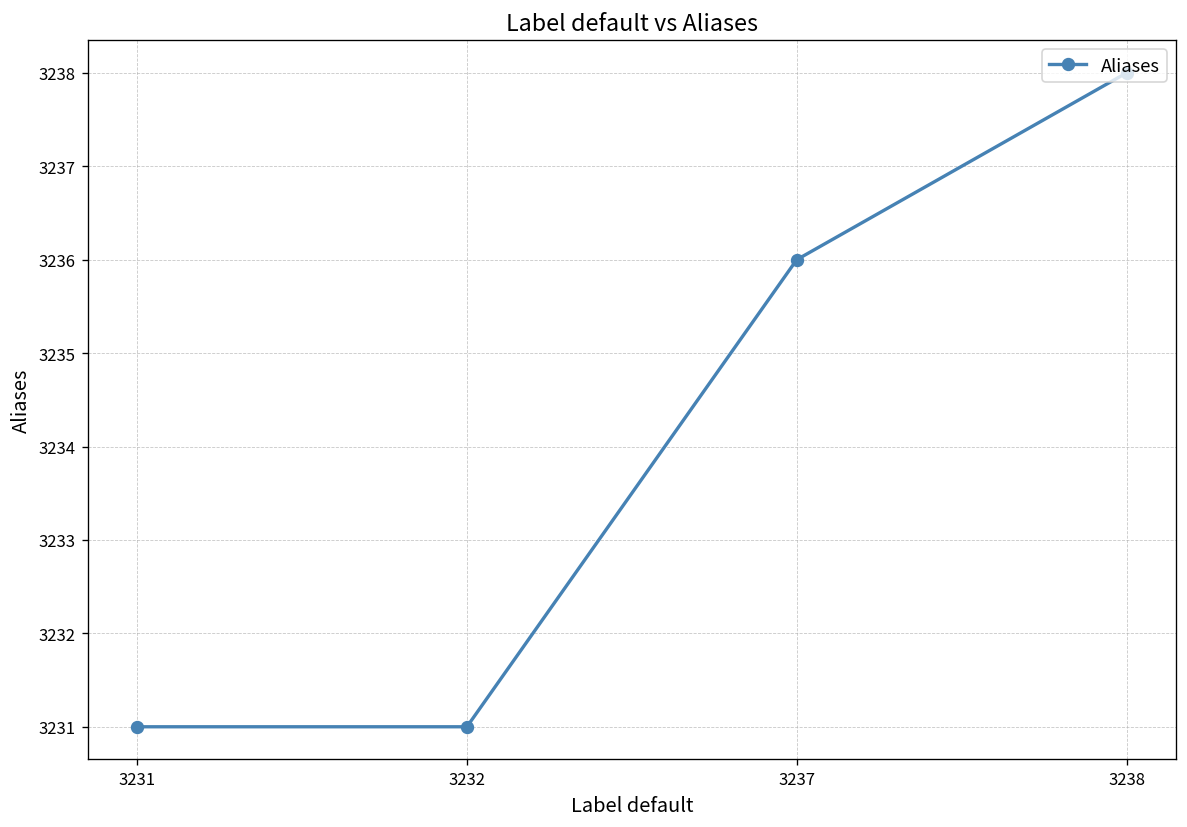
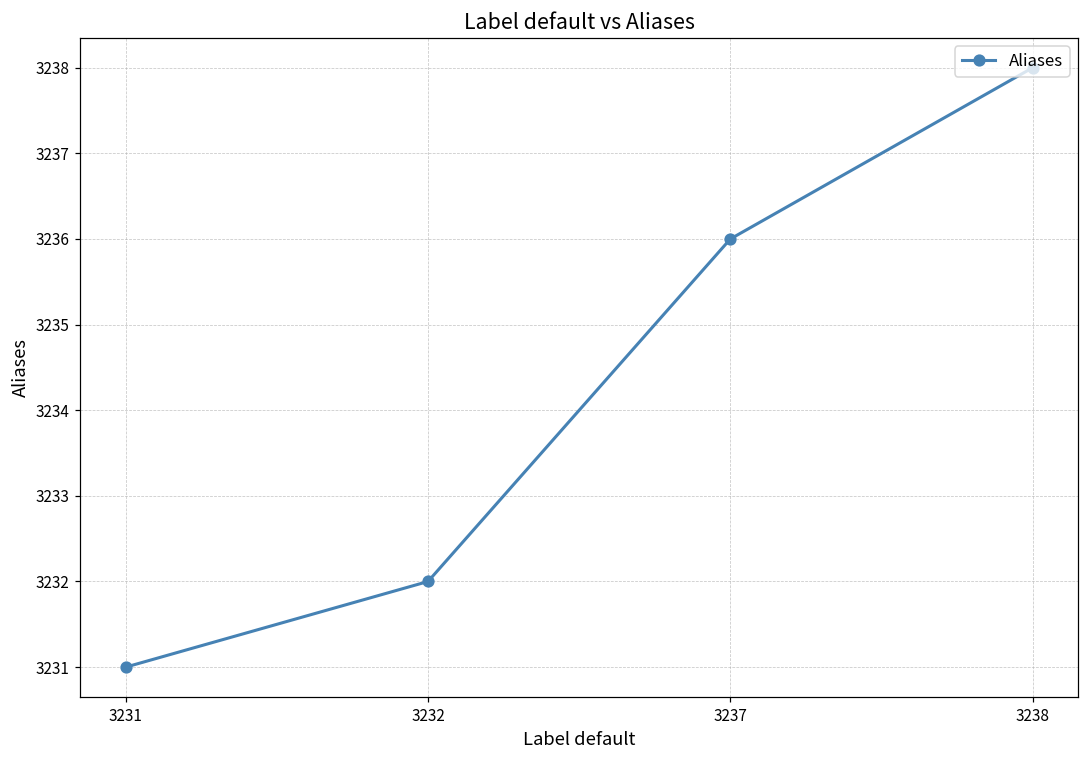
  {
    "3231": 3231,
-   "3232": 3231,
+   "3232": 3232,
    "3237": 3236
  }
